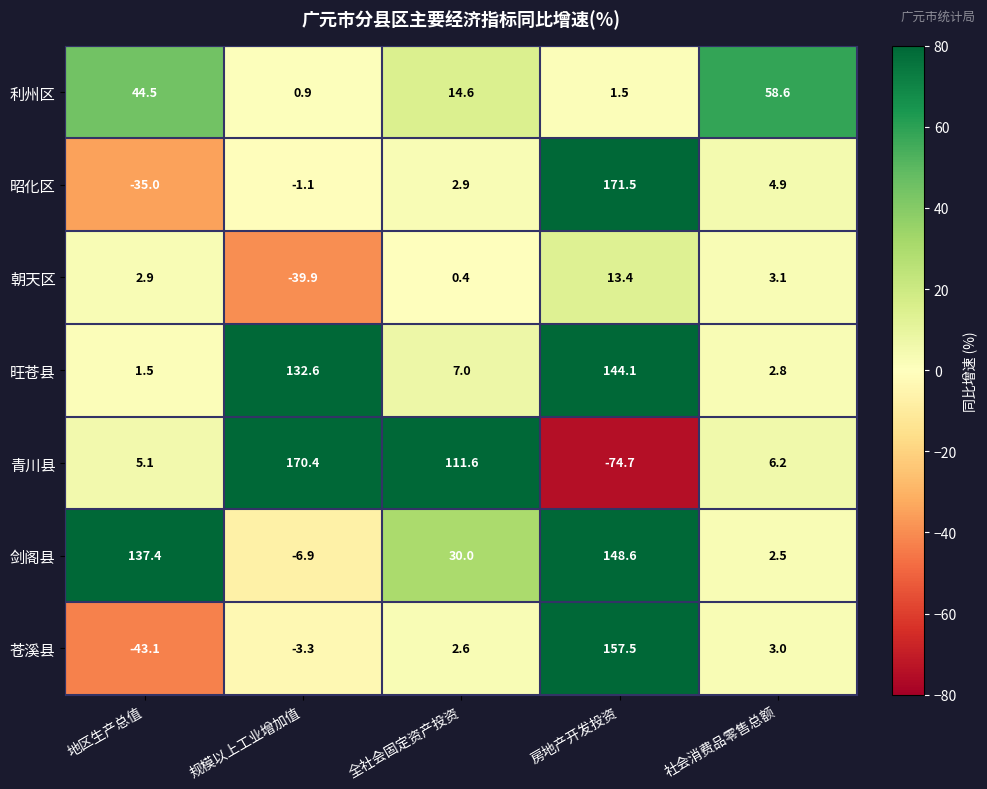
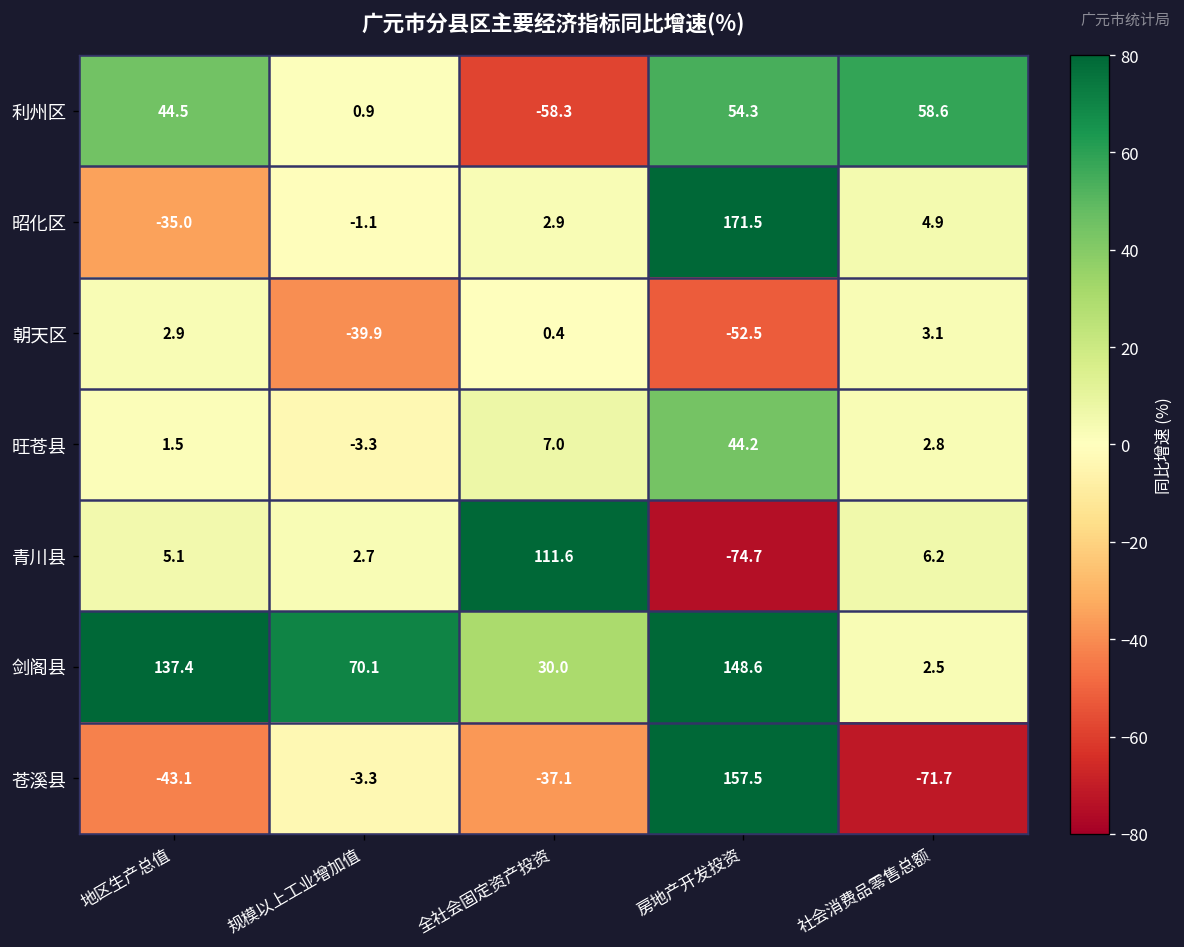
  {
    "利州区": {
      "地区生产总值": 44.5,
      "规模以上工业增加值": 0.9,
-     "全社会固定资产投资": 14.6,
-     "房地产开发投资": 1.5,
+     "全社会固定资产投资": -58.3,
+     "房地产开发投资": 54.3,
      "社会消费品零售总额": 58.6
    },
    "昭化区": {
      "地区生产总值": -35.0,
      "规模以上工业增加值": -1.1,
      "全社会固定资产投资": 2.9,
      "房地产开发投资": 171.5,
      "社会消费品零售总额": 4.9
    },
    "朝天区": {
      "地区生产总值": 2.9,
      "规模以上工业增加值": -39.9,
      "全社会固定资产投资": 0.4,
-     "房地产开发投资": 13.4,
+     "房地产开发投资": -52.5,
      "社会消费品零售总额": 3.1
    },
    "旺苍县": {
      "地区生产总值": 1.5,
-     "规模以上工业增加值": 132.6,
+     "规模以上工业增加值": -3.3,
      "全社会固定资产投资": 7.0,
-     "房地产开发投资": 144.1,
+     "房地产开发投资": 44.2,
      "社会消费品零售总额": 2.8
    },
    "青川县": {
      "地区生产总值": 5.1,
-     "规模以上工业增加值": 170.4,
+     "规模以上工业增加值": 2.7,
      "全社会固定资产投资": 111.6,
      "房地产开发投资": -74.7,
      "社会消费品零售总额": 6.2
    },
    "剑阁县": {
      "地区生产总值": 137.4,
-     "规模以上工业增加值": -6.9,
+     "规模以上工业增加值": 70.1,
      "全社会固定资产投资": 30.0,
      "房地产开发投资": 148.6,
      "社会消费品零售总额": 2.5
    },
    "苍溪县": {
      "地区生产总值": -43.1,
      "规模以上工业增加值": -3.3,
-     "全社会固定资产投资": 2.6,
+     "全社会固定资产投资": -37.1,
      "房地产开发投资": 157.5,
-     "社会消费品零售总额": 3.0
+     "社会消费品零售总额": -71.7
    }
  }
